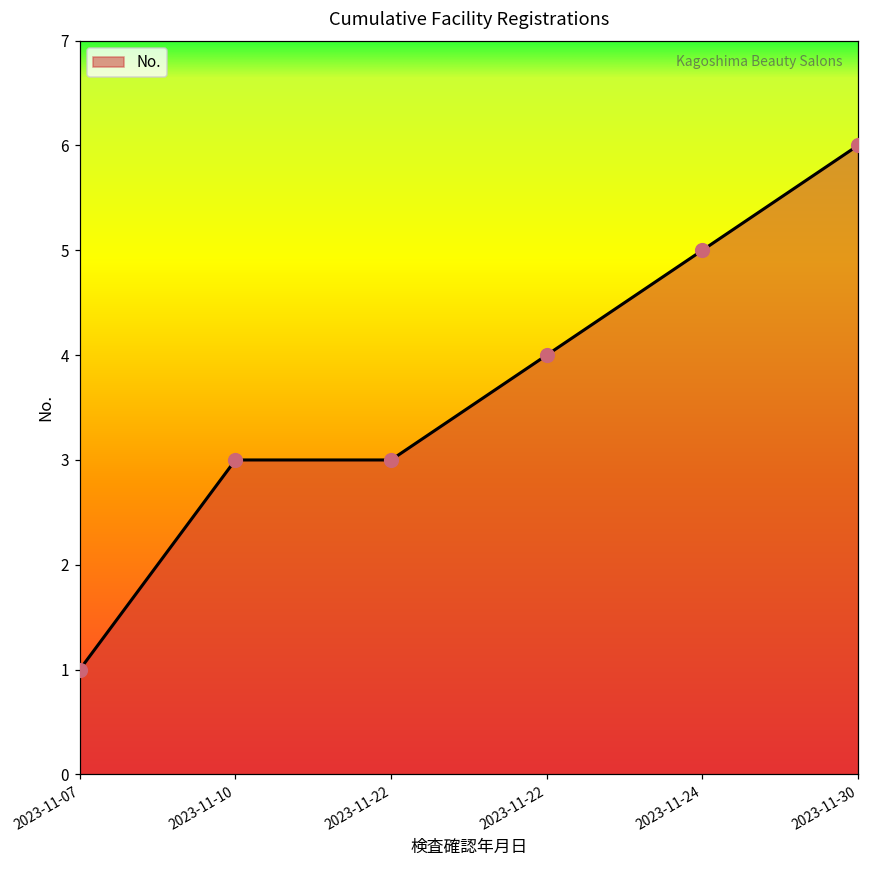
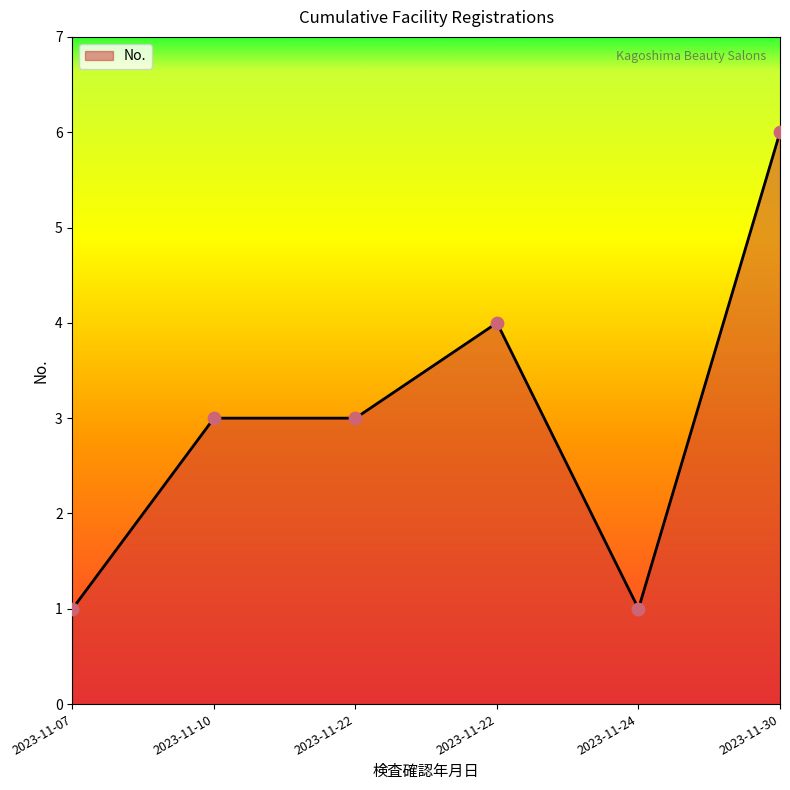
  {
    "2023-11-07": 1,
    "2023-11-10": 3,
-   "2023-11-24": 5,
+   "2023-11-24": 1,
    "2023-11-30": 6
  }
